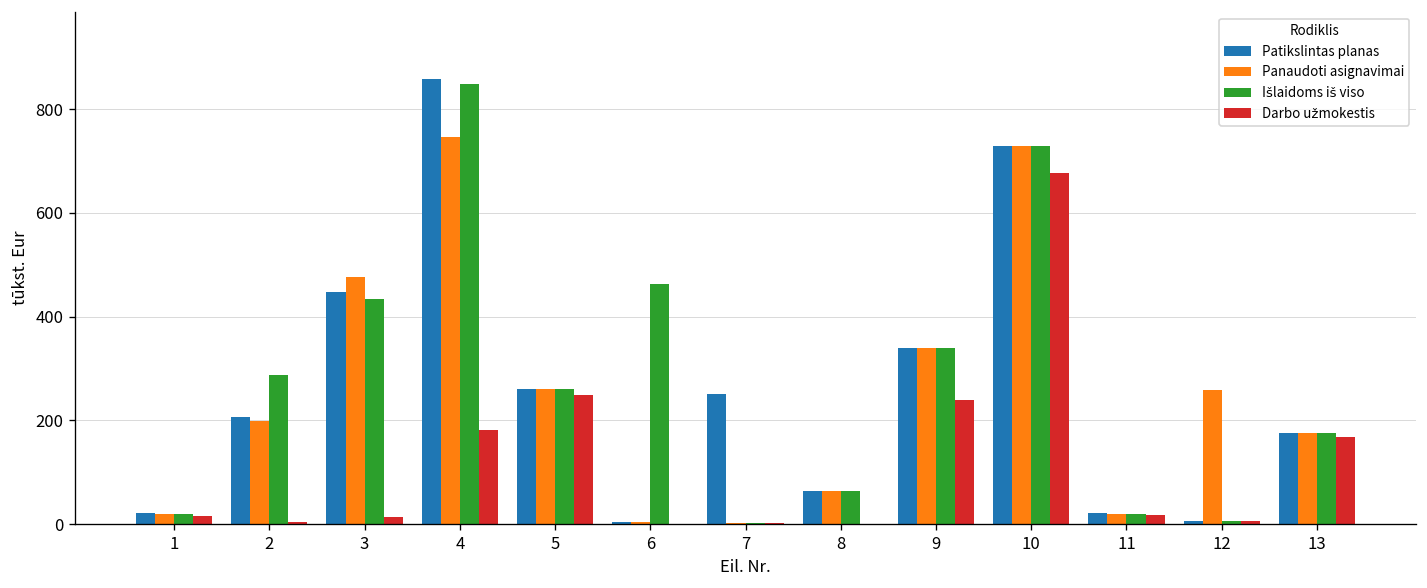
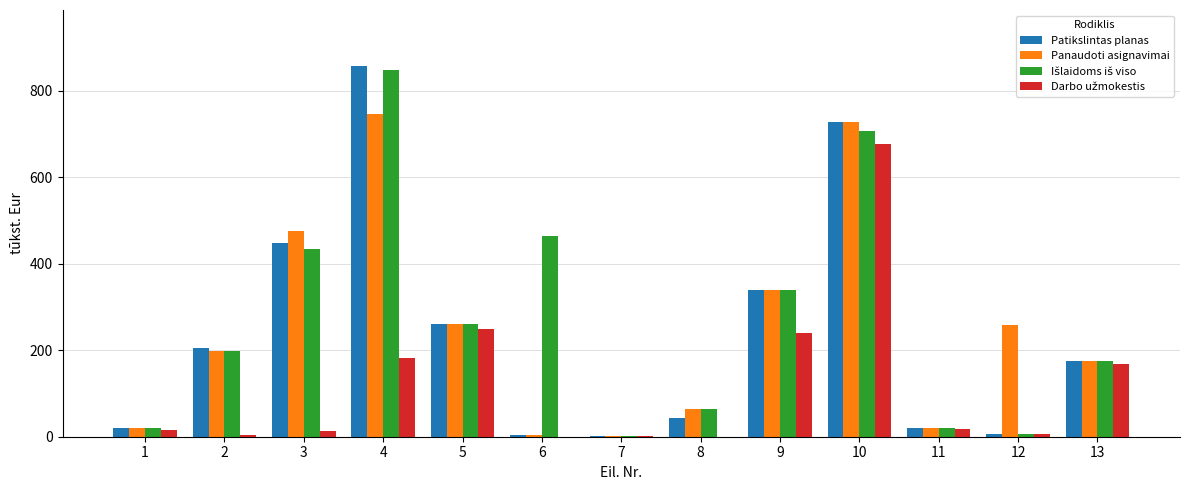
  {
    "Patikslintas planas": {
      "1": 20,
      "2": 210,
      "3": 450,
      "4": 860,
      "5": 260,
-     "7": 250,
-     "8": 60,
+     "7": 0,
+     "8": 40,
      "9": 340,
      "10": 730,
      "11": 20,
      "12": 10,
      "13": 180
    },
    "Panaudoti asignavimai": {
      "1": 20,
      "2": 200,
      "3": 480,
      "4": 750,
      "5": 260,
      "8": 60,
      "9": 340,
      "10": 730,
      "11": 20,
      "12": 260,
      "13": 170
    },
    "Išlaidoms iš viso": {
      "1": 20,
-     "2": 290,
+     "2": 200,
      "3": 430,
      "4": 850,
      "5": 260,
      "6": 460,
      "8": 60,
      "9": 340,
-     "10": 730,
+     "10": 710,
      "11": 20,
      "12": 10,
      "13": 170
    },
    "Darbo užmokestis": {
      "1": 20,
      "3": 10,
      "4": 180,
      "5": 250,
      "8": 0,
      "9": 240,
      "10": 680,
      "11": 20,
      "12": 10,
      "13": 170
    }
  }
